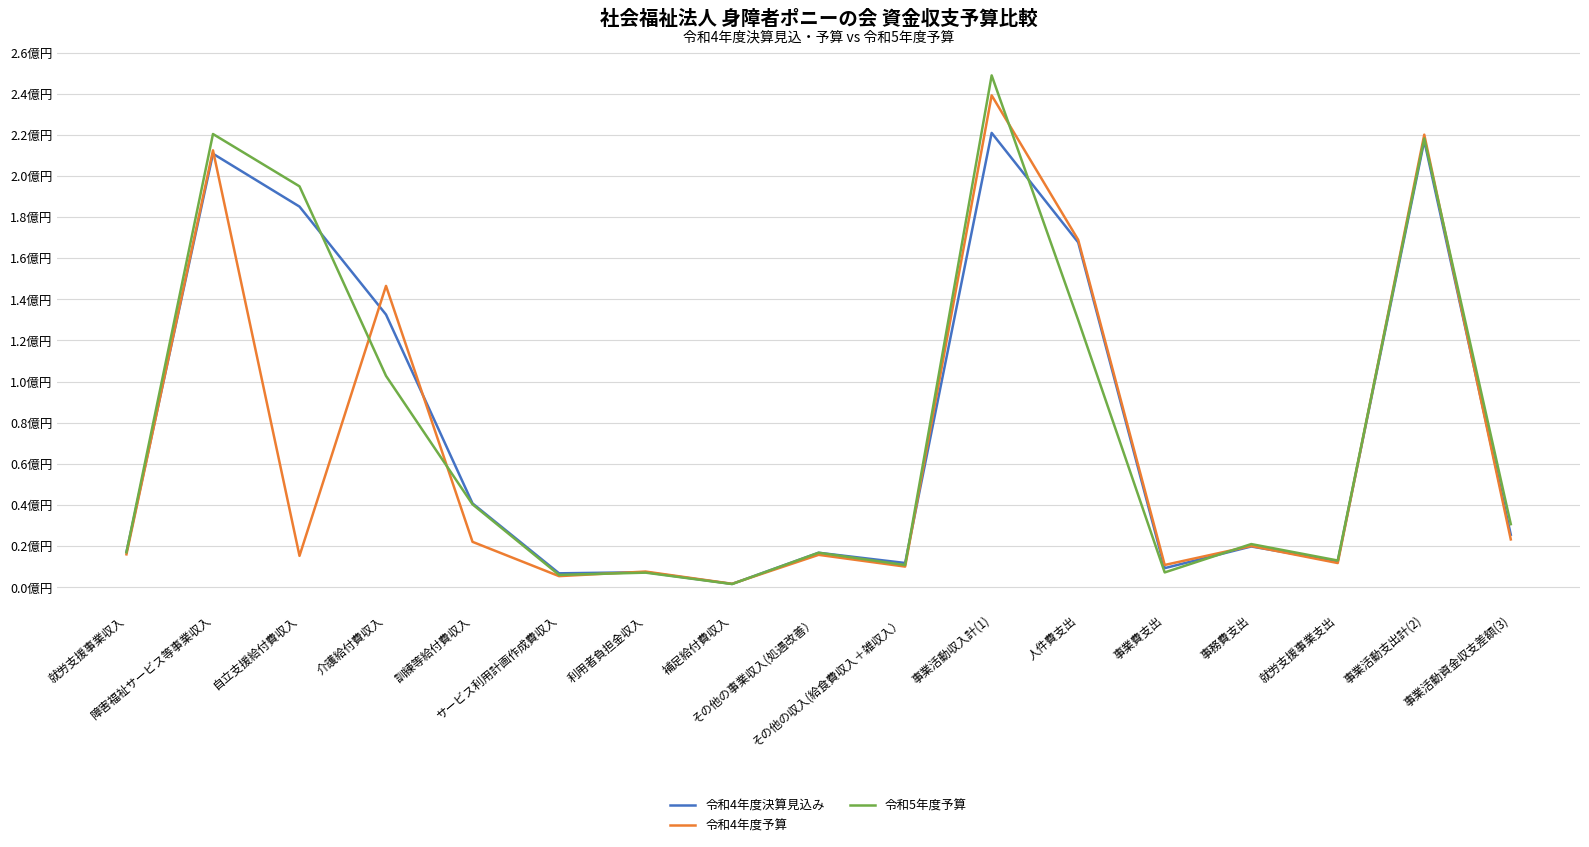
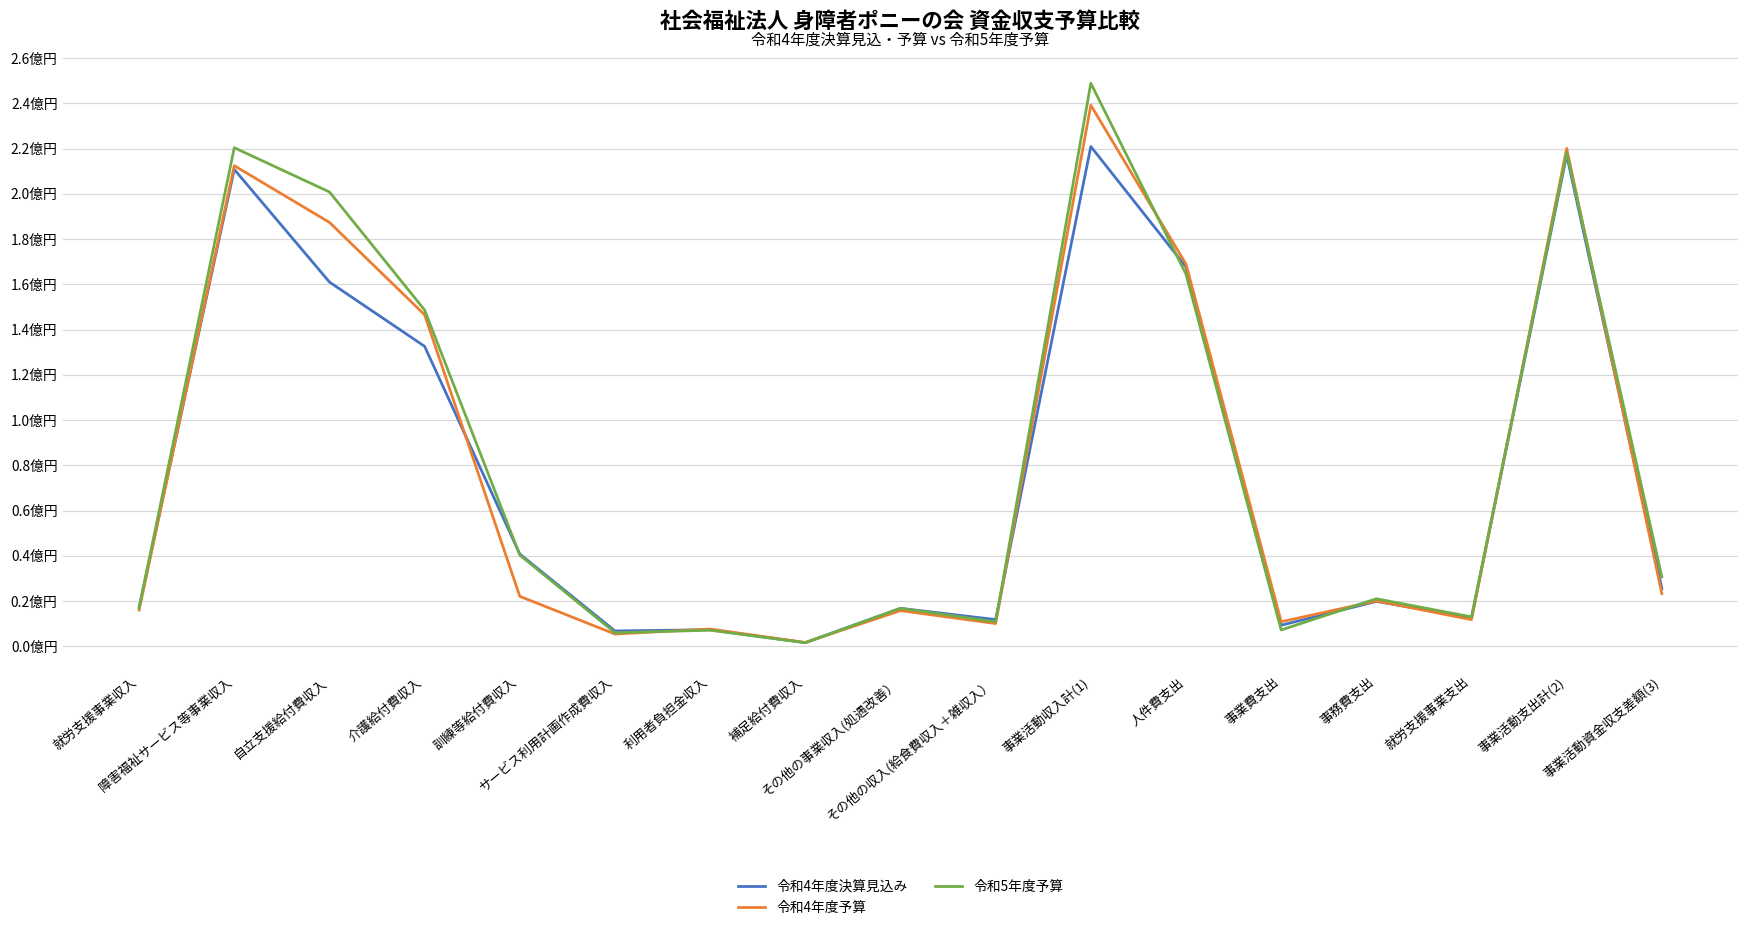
  {
    "令和4年度決算見込み": {
      "障害福祉サービス等事業収入": "2.11億円",
-     "自立支援給付費収入": "1.85億円",
+     "自立支援給付費収入": "1.61億円",
      "介護給付費収入": "1.33億円",
      "事業活動収入計(1)": "2.21億円",
      "事業費支出": "0.09億円",
      "事業活動資金収支差額(3)": "0.26億円"
    },
    "令和4年度予算": {
      "障害福祉サービス等事業収入": "2.12億円",
-     "自立支援給付費収入": "0.15億円",
+     "自立支援給付費収入": "1.87億円",
      "介護給付費収入": "1.47億円",
      "訓練等給付費収入": "0.22億円",
      "事業活動収入計(1)": "2.39億円",
      "事業費支出": "0.11億円",
      "事業活動支出計(2)": "2.20億円",
      "事業活動資金収支差額(3)": "0.23億円"
    },
    "令和5年度予算": {
      "障害福祉サービス等事業収入": "2.20億円",
-     "自立支援給付費収入": "1.95億円",
-     "介護給付費収入": "1.03億円",
+     "自立支援給付費収入": "2.01億円",
+     "介護給付費収入": "1.49億円",
      "事業活動収入計(1)": "2.49億円",
-     "人件費支出": "1.30億円",
+     "人件費支出": "1.64億円",
      "事業費支出": "0.07億円",
      "事業活動資金収支差額(3)": "0.31億円"
    }
  }
